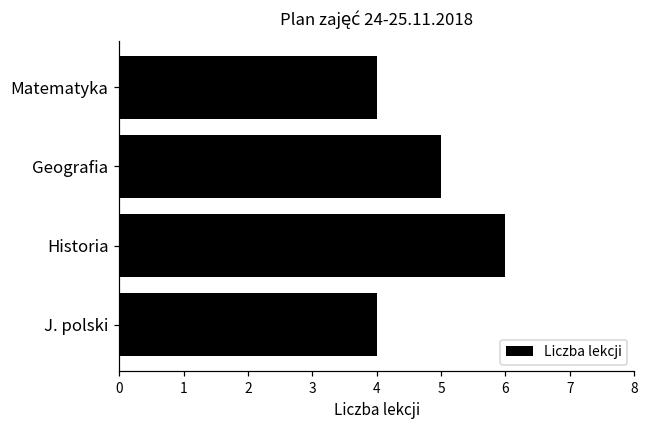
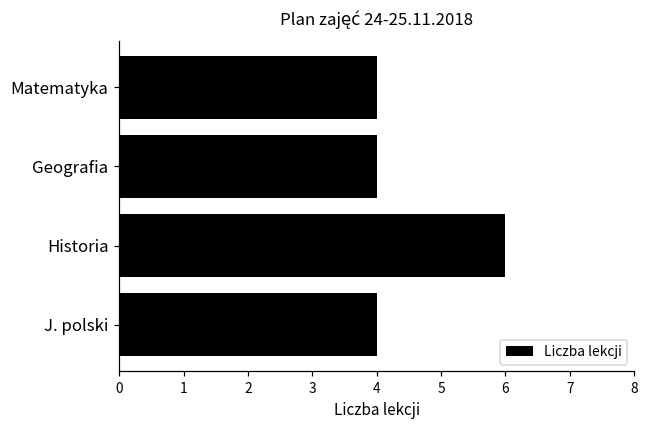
  {
    "Matematyka": 4,
-   "Geografia": 5,
+   "Geografia": 4,
    "Historia": 6,
    "J. polski": 4
  }
